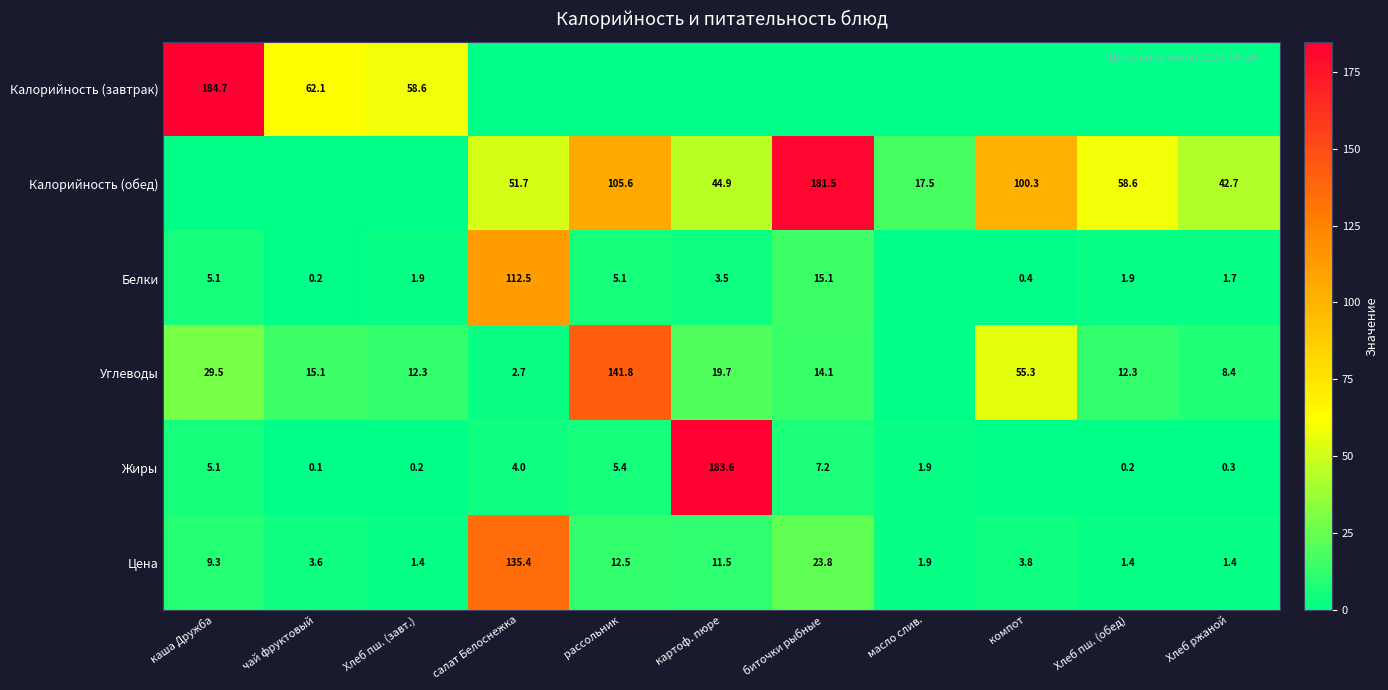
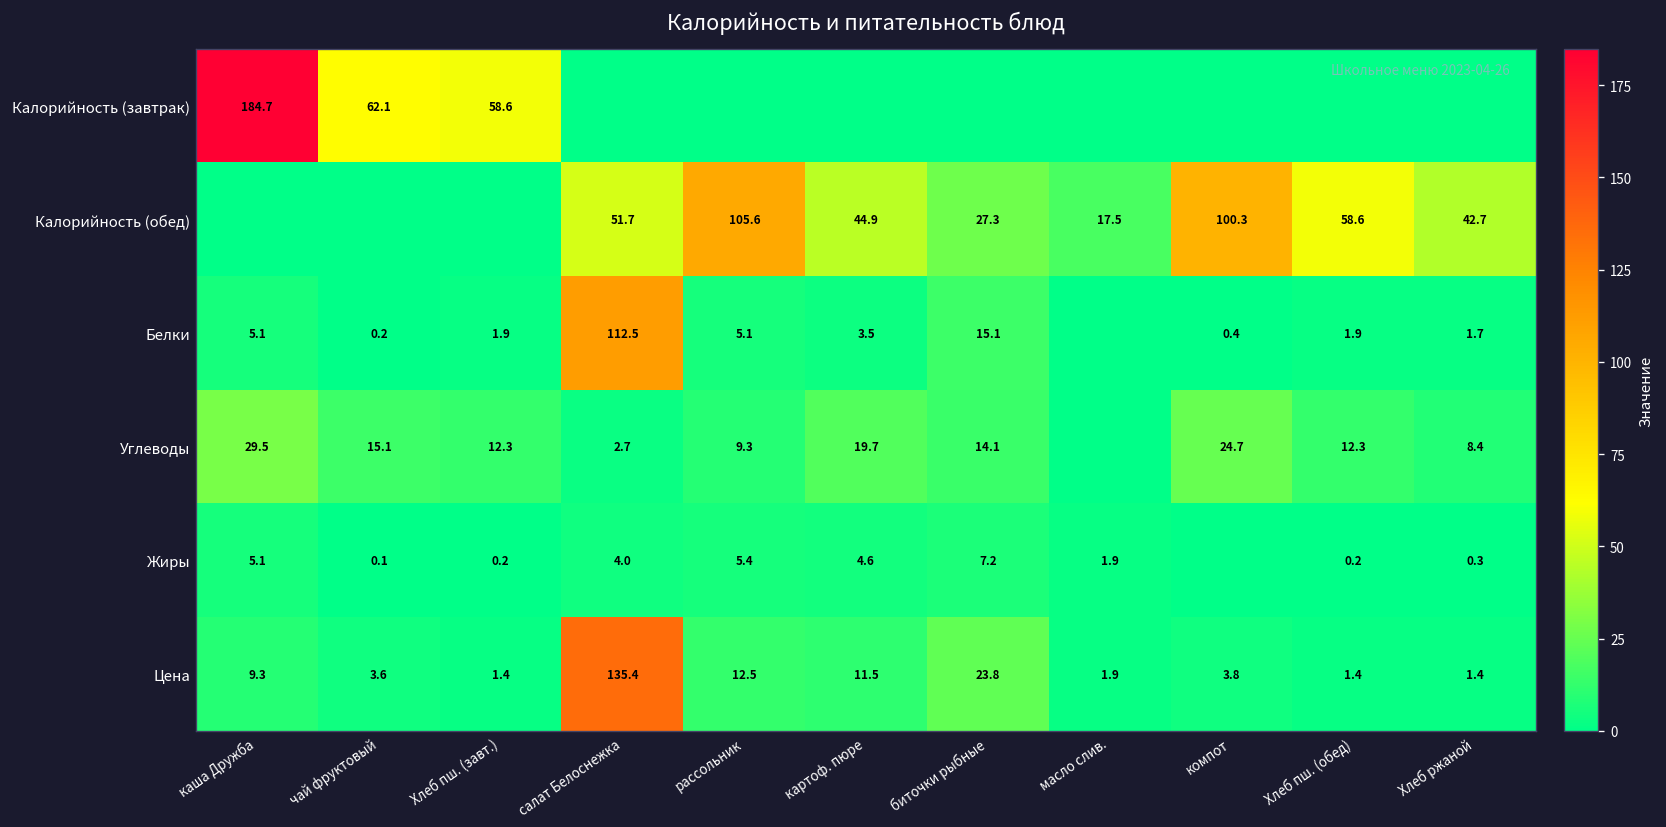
  {
    "Калорийность (завтрак)": {
      "каша Дружба": 184.7,
      "чай фруктовый": 62.1,
      "Хлеб пш. (завт.)": 58.6
    },
    "Калорийность (обед)": {
      "салат Белоснежка": 51.7,
      "рассольник": 105.6,
      "картоф. пюре": 44.9,
-     "биточки рыбные": 181.5,
+     "биточки рыбные": 27.3,
      "масло слив.": 17.5,
      "компот": 100.3,
      "Хлеб пш. (обед)": 58.6,
      "Хлеб ржаной": 42.7
    },
    "Белки": {
      "каша Дружба": 5.1,
      "чай фруктовый": 0.2,
      "Хлеб пш. (завт.)": 1.9,
      "салат Белоснежка": 112.5,
      "рассольник": 5.1,
      "картоф. пюре": 3.5,
      "биточки рыбные": 15.1,
      "компот": 0.4,
      "Хлеб пш. (обед)": 1.9,
      "Хлеб ржаной": 1.7
    },
    "Углеводы": {
      "каша Дружба": 29.5,
      "чай фруктовый": 15.1,
      "Хлеб пш. (завт.)": 12.3,
      "салат Белоснежка": 2.7,
-     "рассольник": 141.8,
+     "рассольник": 9.3,
      "картоф. пюре": 19.7,
      "биточки рыбные": 14.1,
-     "компот": 55.3,
+     "компот": 24.7,
      "Хлеб пш. (обед)": 12.3,
      "Хлеб ржаной": 8.4
    },
    "Жиры": {
      "каша Дружба": 5.1,
      "чай фруктовый": 0.1,
      "Хлеб пш. (завт.)": 0.2,
      "салат Белоснежка": 4.0,
      "рассольник": 5.4,
-     "картоф. пюре": 183.6,
+     "картоф. пюре": 4.6,
      "биточки рыбные": 7.2,
      "масло слив.": 1.9,
      "Хлеб пш. (обед)": 0.2,
      "Хлеб ржаной": 0.3
    },
    "Цена": {
      "каша Дружба": 9.3,
      "чай фруктовый": 3.6,
      "Хлеб пш. (завт.)": 1.4,
      "салат Белоснежка": 135.4,
      "рассольник": 12.5,
      "картоф. пюре": 11.5,
      "биточки рыбные": 23.8,
      "масло слив.": 1.9,
      "компот": 3.8,
      "Хлеб пш. (обед)": 1.4,
      "Хлеб ржаной": 1.4
    }
  }
